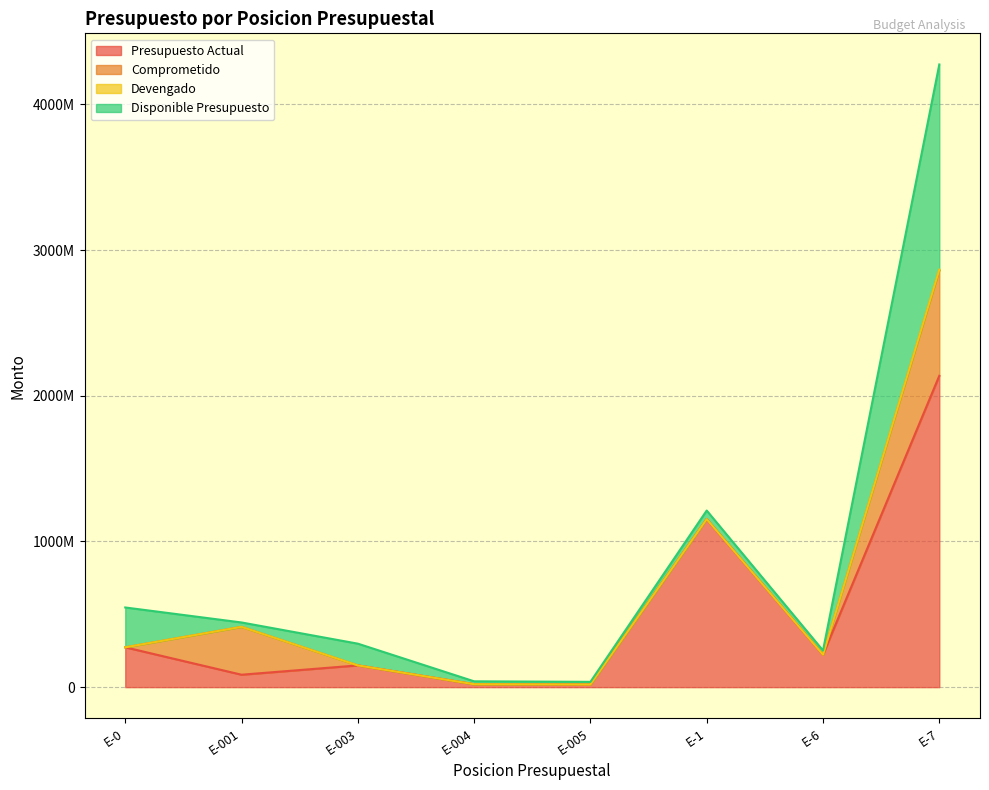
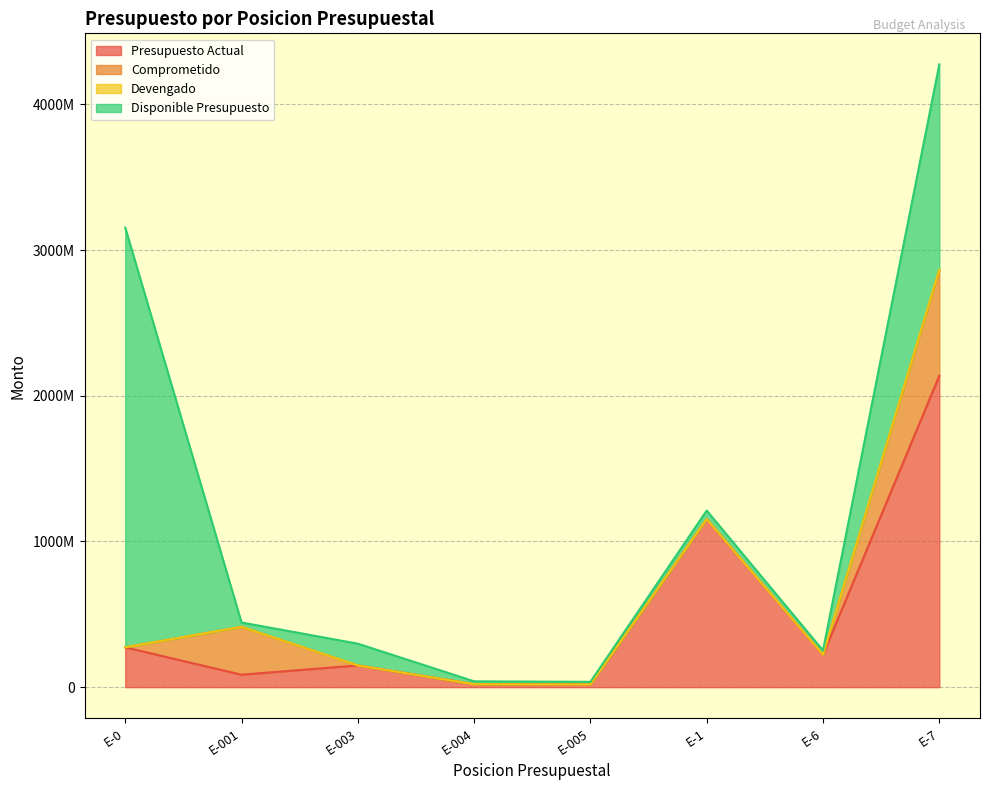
  {
    "Presupuesto Actual": {
      "E-001": 90000000,
      "E-7": 2140000000
    },
    "Devengado": {
      "E-7": 720000000
    },
    "Disponible Presupuesto": {
-     "E-0": 270000000,
+     "E-0": 2880000000,
      "E-001": 30000000,
      "E-003": 150000000,
      "E-004": 20000000,
      "E-005": 20000000,
      "E-1": 60000000,
      "E-6": 30000000,
      "E-7": 1410000000
    }
  }
